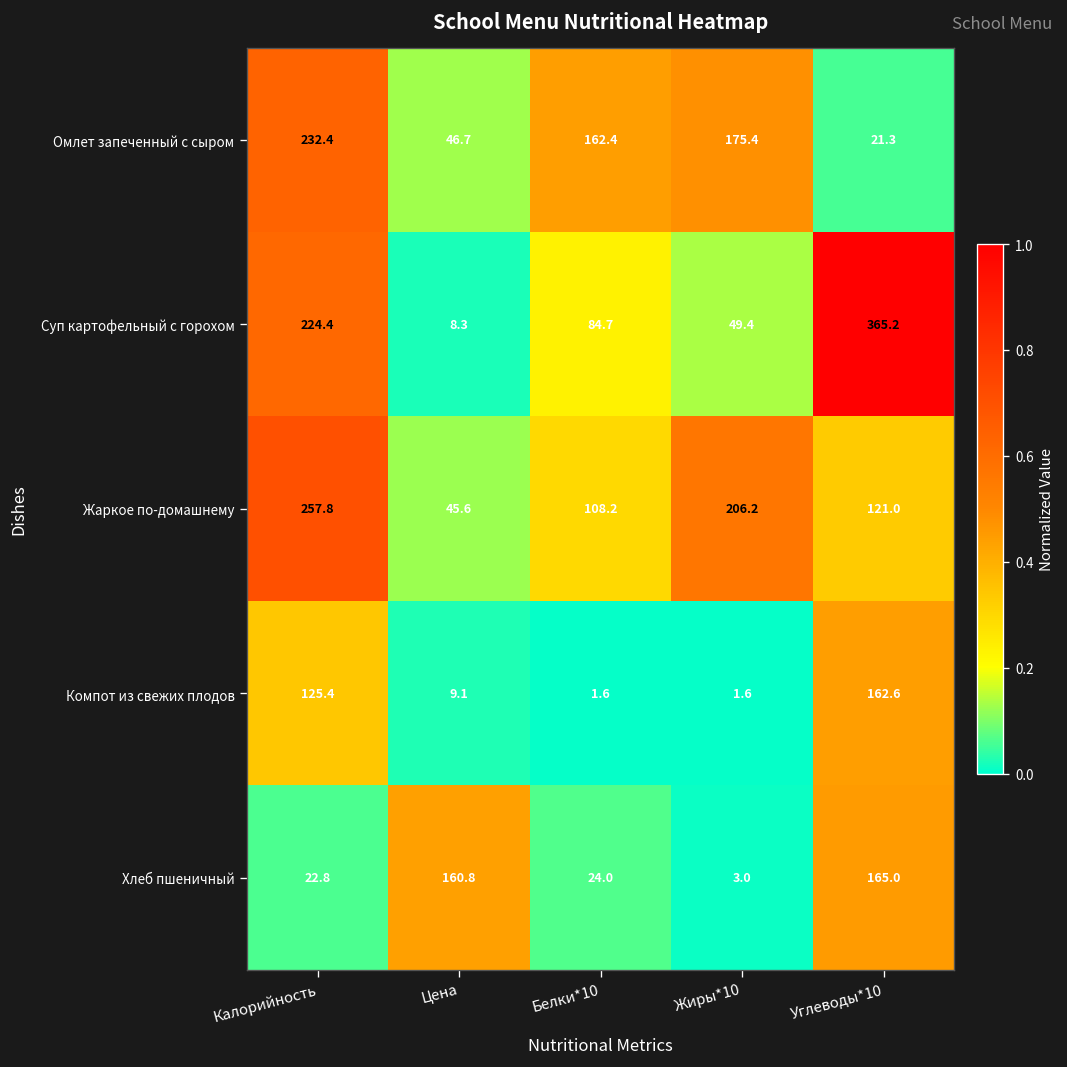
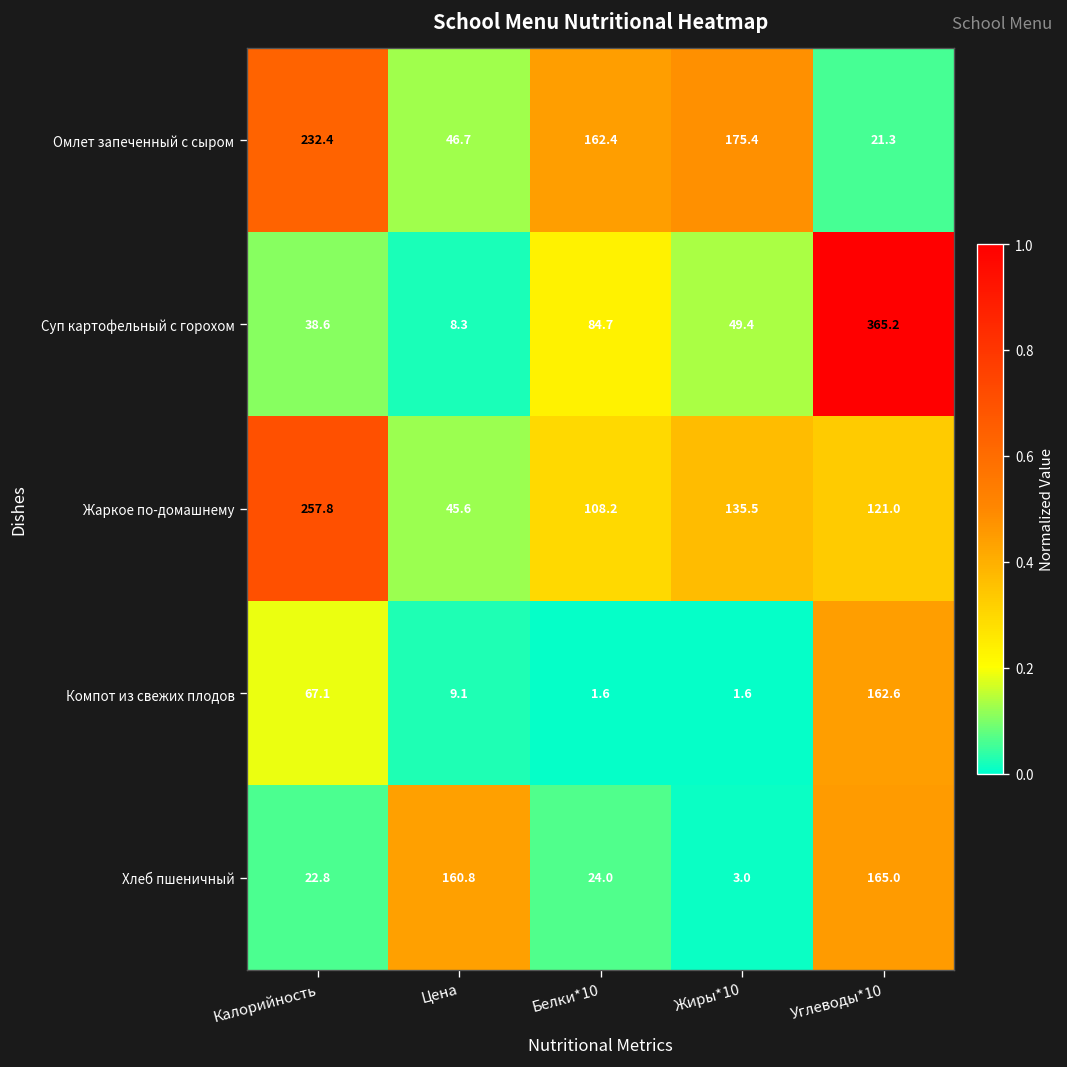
  {
    "Омлет запеченный с сыром": {
      "Калорийность": 232.4,
      "Цена": 46.7,
      "Белки*10": 162.4,
      "Жиры*10": 175.4,
      "Углеводы*10": 21.3
    },
    "Суп картофельный с горохом": {
-     "Калорийность": 224.4,
+     "Калорийность": 38.6,
      "Цена": 8.3,
      "Белки*10": 84.7,
      "Жиры*10": 49.4,
      "Углеводы*10": 365.2
    },
    "Жаркое по-домашнему": {
      "Калорийность": 257.8,
      "Цена": 45.6,
      "Белки*10": 108.2,
-     "Жиры*10": 206.2,
+     "Жиры*10": 135.5,
      "Углеводы*10": 121.0
    },
    "Компот из свежих плодов": {
-     "Калорийность": 125.4,
+     "Калорийность": 67.1,
      "Цена": 9.1,
      "Белки*10": 1.6,
      "Жиры*10": 1.6,
      "Углеводы*10": 162.6
    },
    "Хлеб пшеничный": {
      "Калорийность": 22.8,
      "Цена": 160.8,
      "Белки*10": 24.0,
      "Жиры*10": 3.0,
      "Углеводы*10": 165.0
    }
  }
